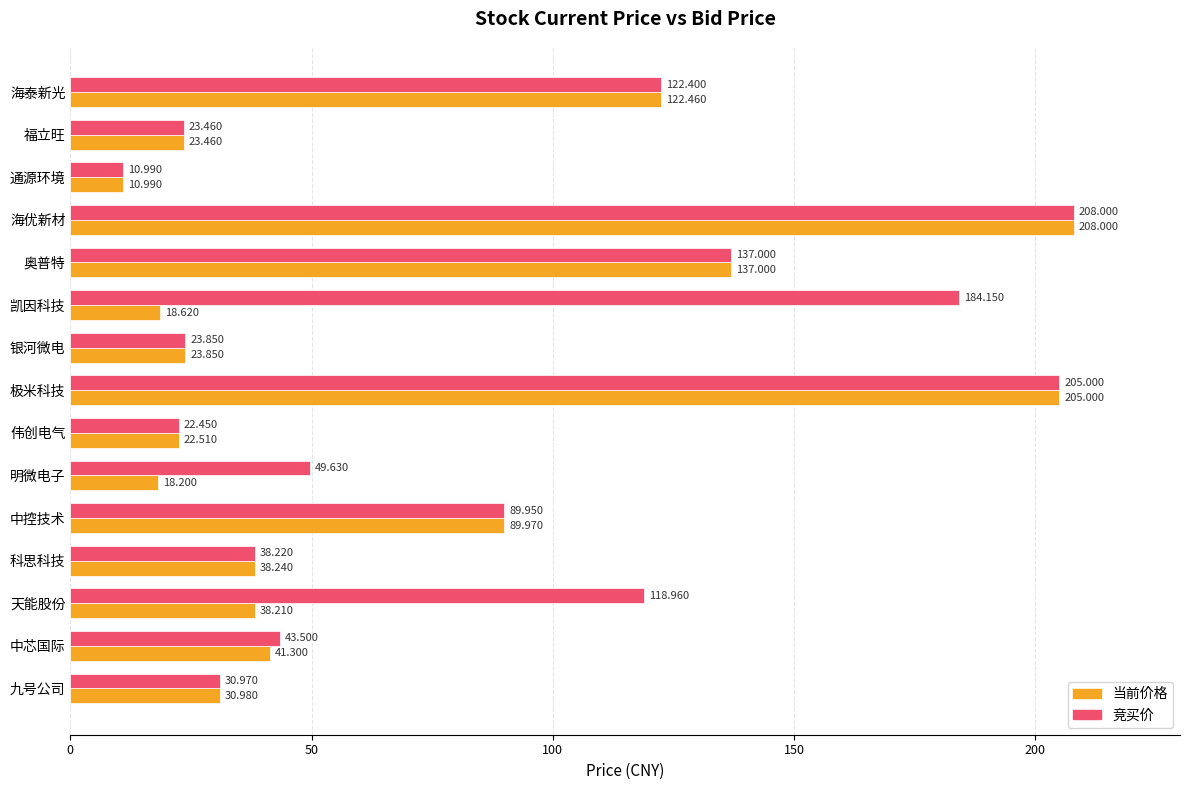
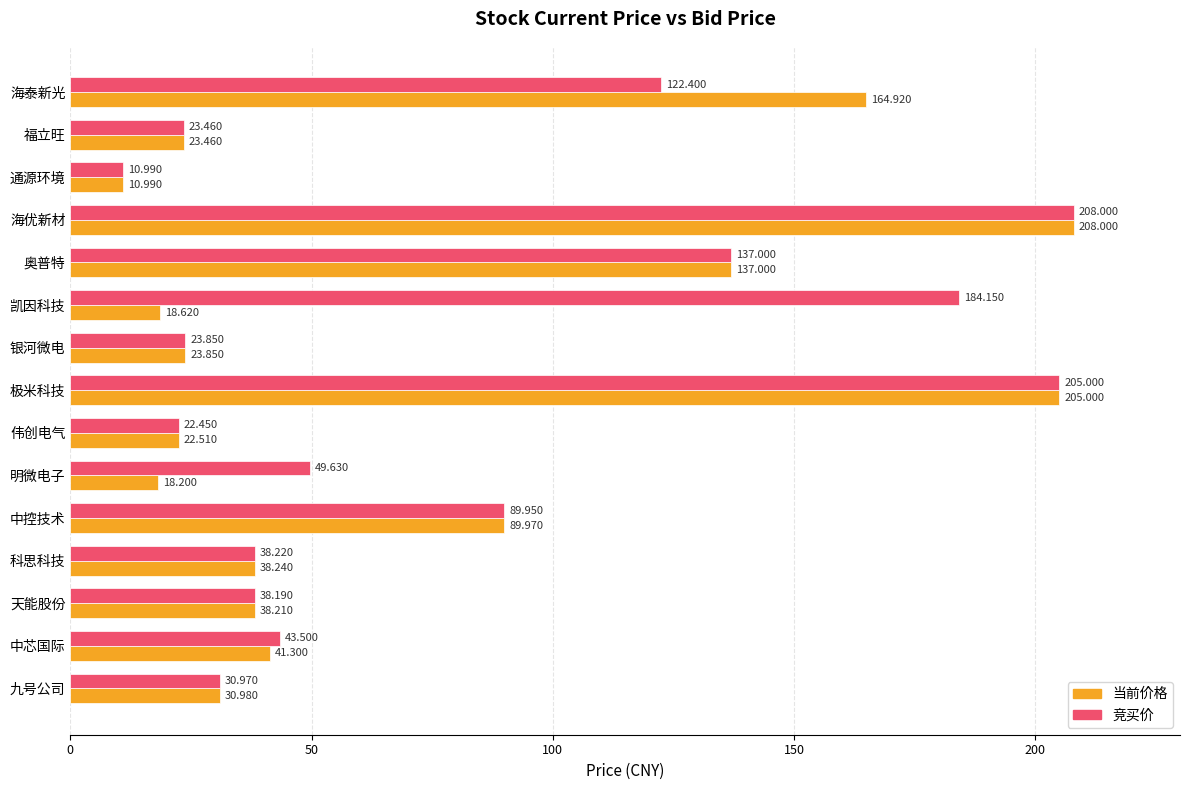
  {
    "当前价格": {
-     "海泰新光": 122.460,
+     "海泰新光": 164.920,
      "福立旺": 23.460,
      "通源环境": 10.990,
      "海优新材": 208.000,
      "奥普特": 137.000,
      "凯因科技": 18.620,
      "银河微电": 23.850,
      "极米科技": 205.000,
      "伟创电气": 22.510,
      "明微电子": 18.200,
      "中控技术": 89.970,
      "科思科技": 38.240,
      "天能股份": 38.210,
      "中芯国际": 41.300,
      "九号公司": 30.980
    },
    "竞买价": {
      "海泰新光": 122.400,
      "福立旺": 23.460,
      "通源环境": 10.990,
      "海优新材": 208.000,
      "奥普特": 137.000,
      "凯因科技": 184.150,
      "银河微电": 23.850,
      "极米科技": 205.000,
      "伟创电气": 22.450,
      "明微电子": 49.630,
      "中控技术": 89.950,
      "科思科技": 38.220,
-     "天能股份": 118.960,
+     "天能股份": 38.190,
      "中芯国际": 43.500,
      "九号公司": 30.970
    }
  }
